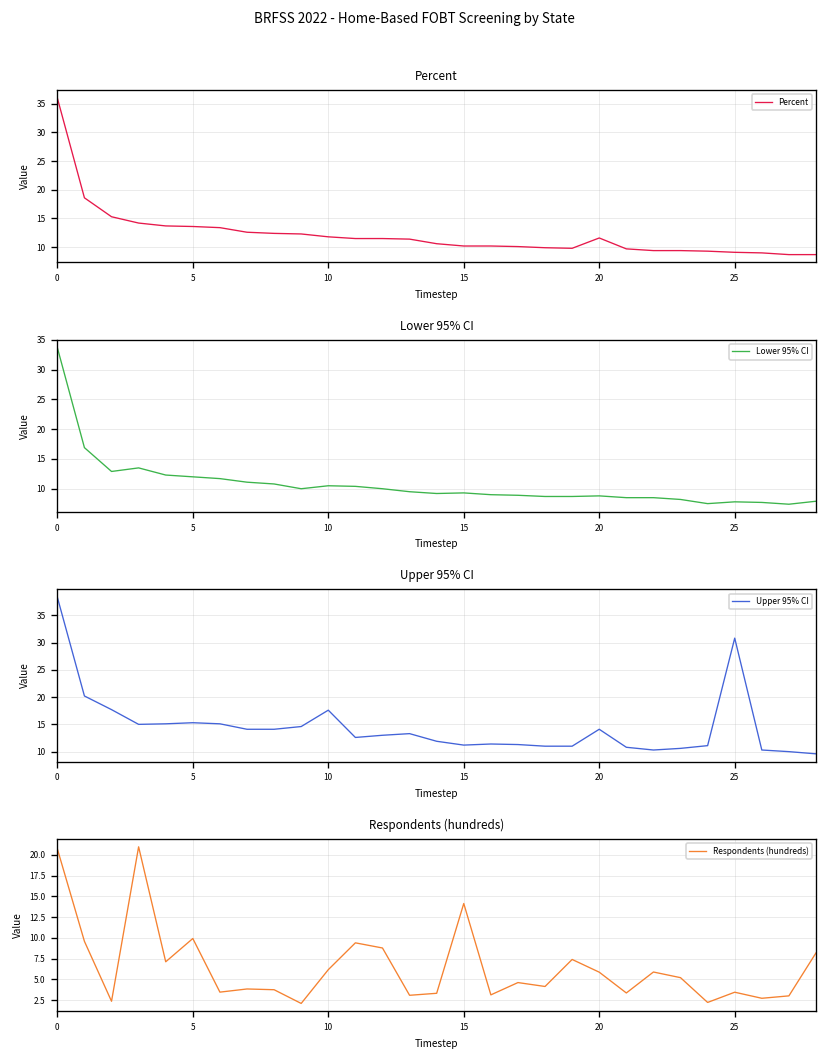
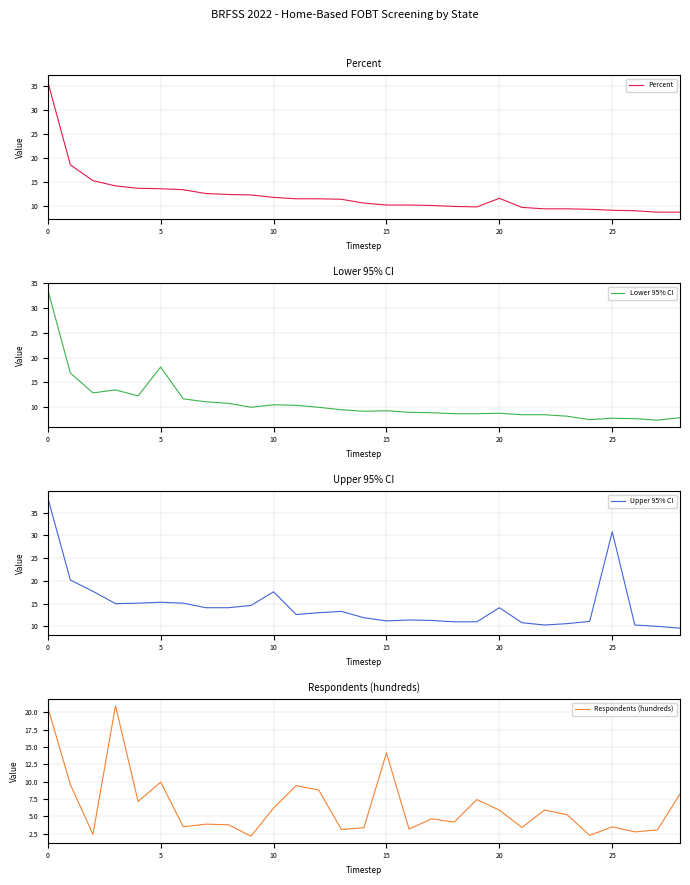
  {
    "Percent": {
      "0": 36,
      "5": 14,
      "10": 12,
      "15": 10,
      "20": 12,
      "25": 9
    },
    "Lower 95% CI": {
      "0": 34,
-     "5": 12,
+     "5": 18,
      "10": 11,
      "15": 9,
      "20": 9,
      "25": 8
    },
    "Upper 95% CI": {
      "0": 38,
      "5": 15,
      "10": 18,
      "15": 11,
      "20": 14,
      "25": 31
    },
    "Respondents (hundreds)": {
      "0": 21,
      "5": 10,
      "10": 6,
      "15": 14,
      "20": 6,
      "25": 3
    }
  }
